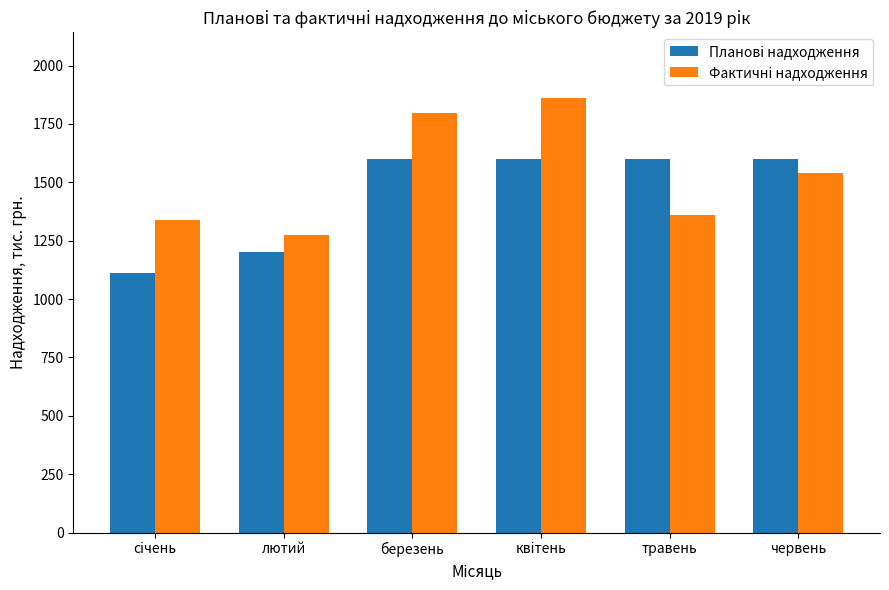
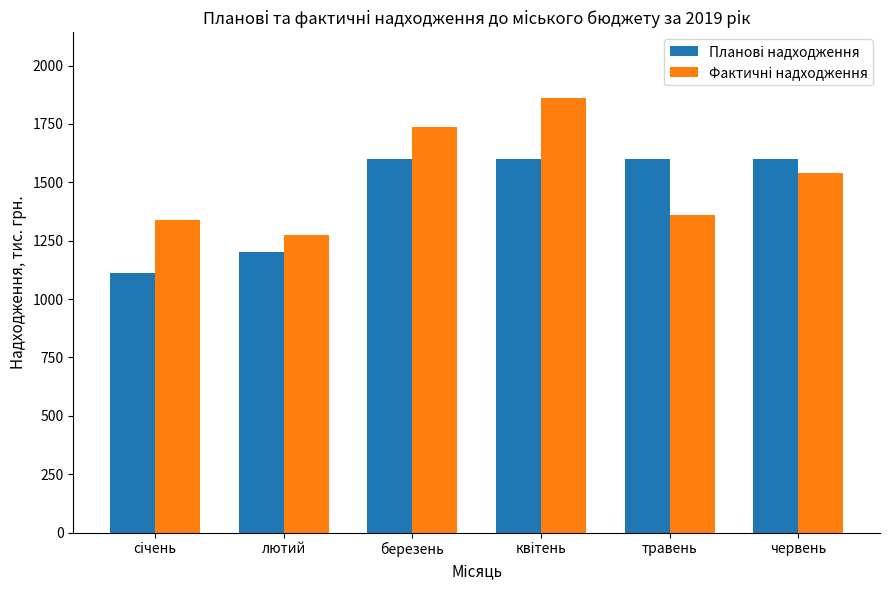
  {
    "Планові надходження": {
      "січень": 1110,
      "лютий": 1200,
      "березень": 1600,
      "квітень": 1600,
      "травень": 1600,
      "червень": 1600
    },
    "Фактичні надходження": {
      "січень": 1340,
      "лютий": 1280,
-     "березень": 1790,
+     "березень": 1740,
      "квітень": 1860,
      "травень": 1360,
      "червень": 1540
    }
  }
